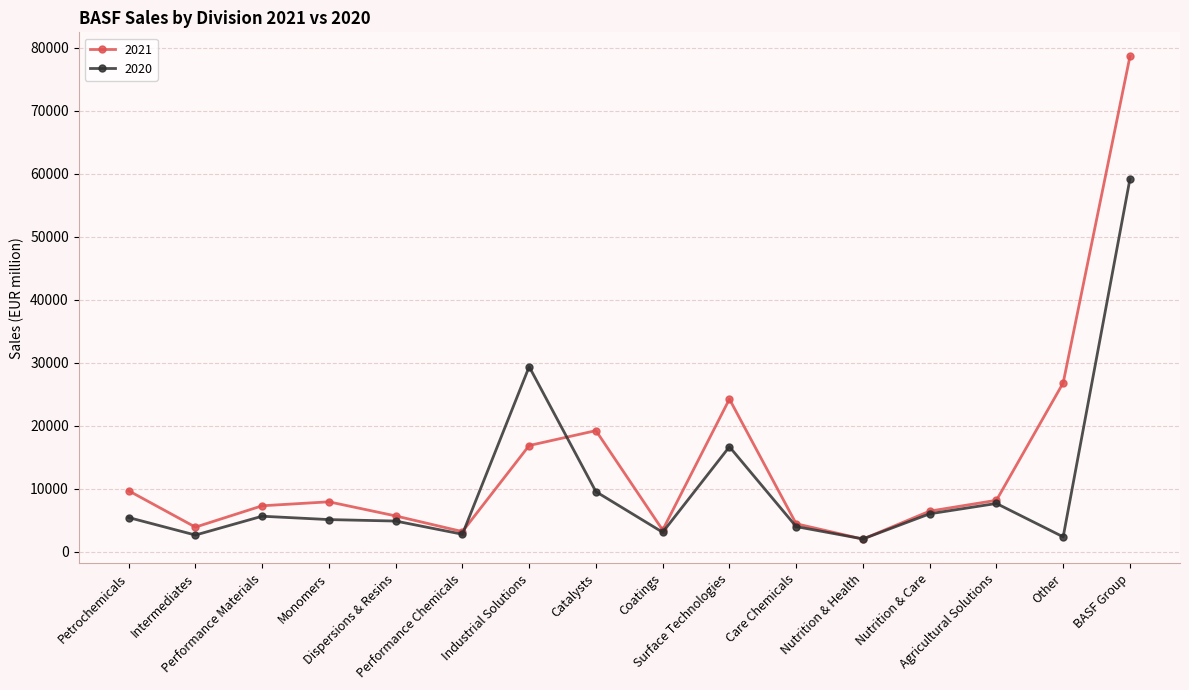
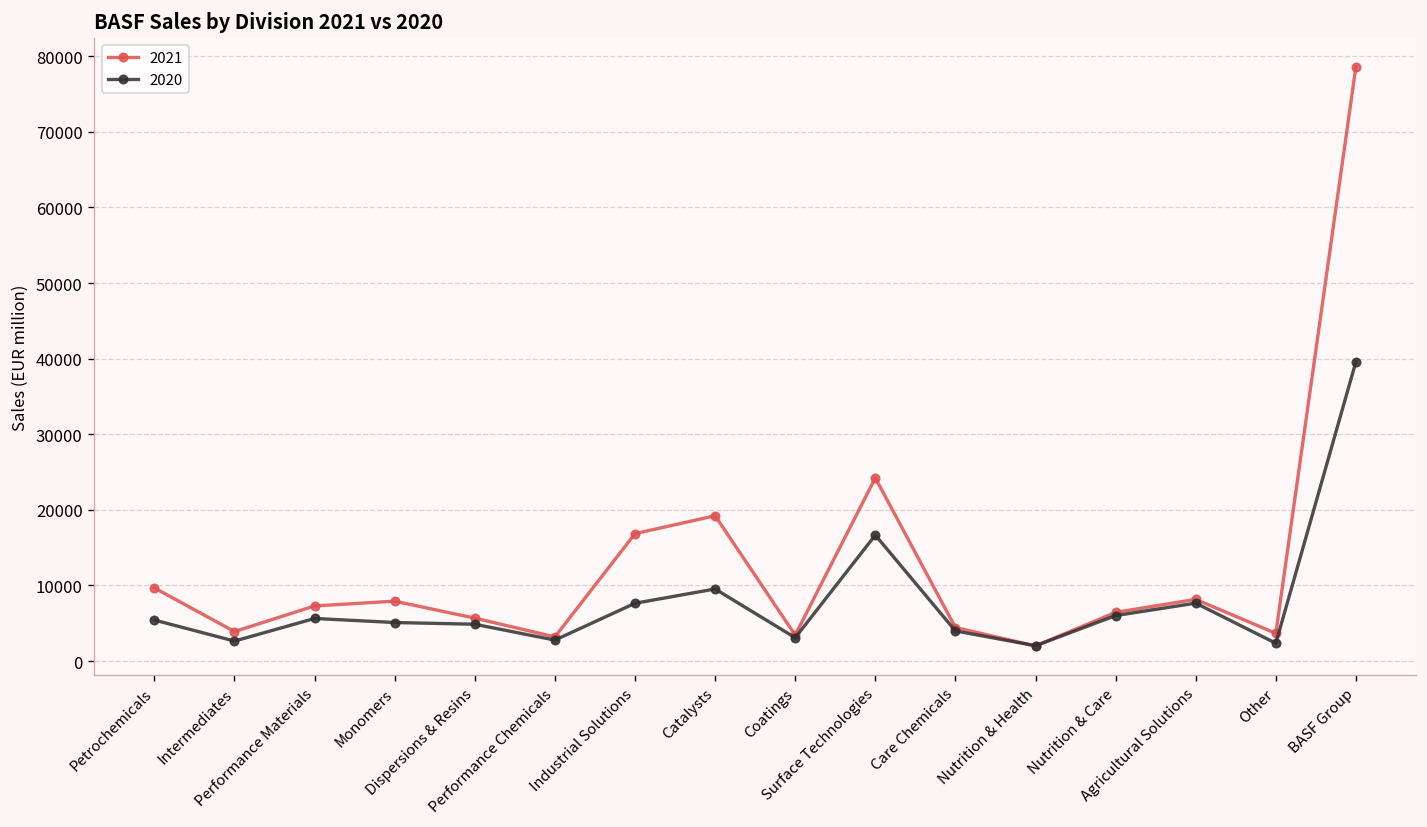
  {
    "2021": {
      "Petrochemicals": 10000,
      "Intermediates": 4000,
      "Performance Materials": 7000,
      "Monomers": 8000,
      "Dispersions & Resins": 6000,
      "Performance Chemicals": 3000,
      "Industrial Solutions": 17000,
      "Catalysts": 19000,
      "Surface Technologies": 24000,
      "Care Chemicals": 4000,
      "Nutrition & Care": 6000,
      "Agricultural Solutions": 8000,
-     "Other": 27000,
+     "Other": 4000,
      "BASF Group": 79000
    },
    "2020": {
      "Petrochemicals": 5000,
      "Intermediates": 3000,
      "Performance Materials": 6000,
      "Monomers": 5000,
      "Dispersions & Resins": 5000,
      "Performance Chemicals": 3000,
-     "Industrial Solutions": 29000,
+     "Industrial Solutions": 8000,
      "Catalysts": 10000,
      "Surface Technologies": 17000,
      "Care Chemicals": 4000,
      "Nutrition & Care": 6000,
      "Agricultural Solutions": 8000,
      "Other": 2000,
-     "BASF Group": 59000
+     "BASF Group": 40000
    }
  }
